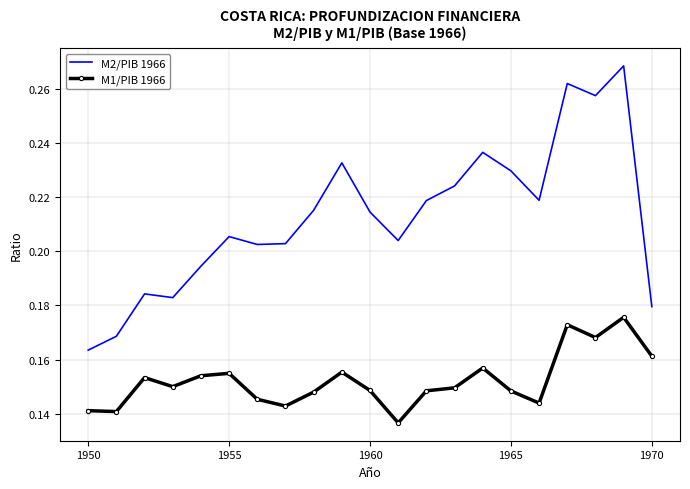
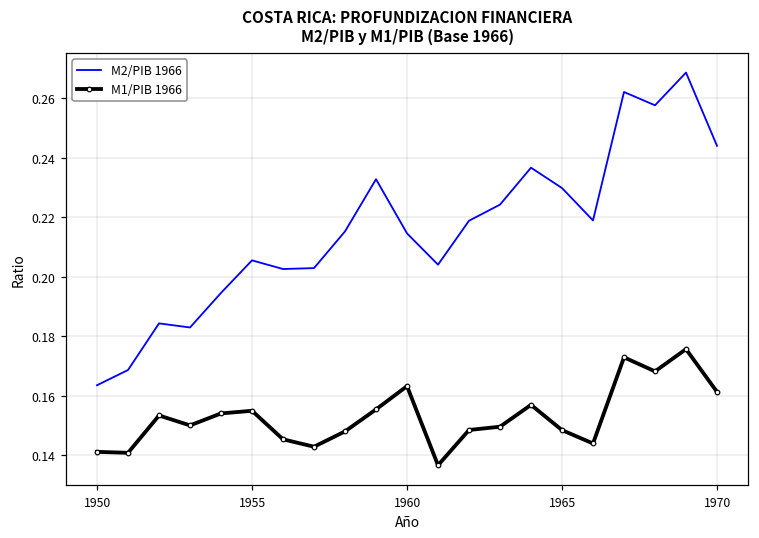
  {
    "M2/PIB 1966": {
      "1950": 0.163,
      "1955": 0.205,
      "1960": 0.215,
      "1965": 0.230,
-     "1970": 0.180
+     "1970": 0.244
    },
    "M1/PIB 1966": {
      "1950": 0.141,
      "1955": 0.155,
-     "1960": 0.149,
+     "1960": 0.163,
      "1965": 0.148,
      "1970": 0.161
    }
  }
